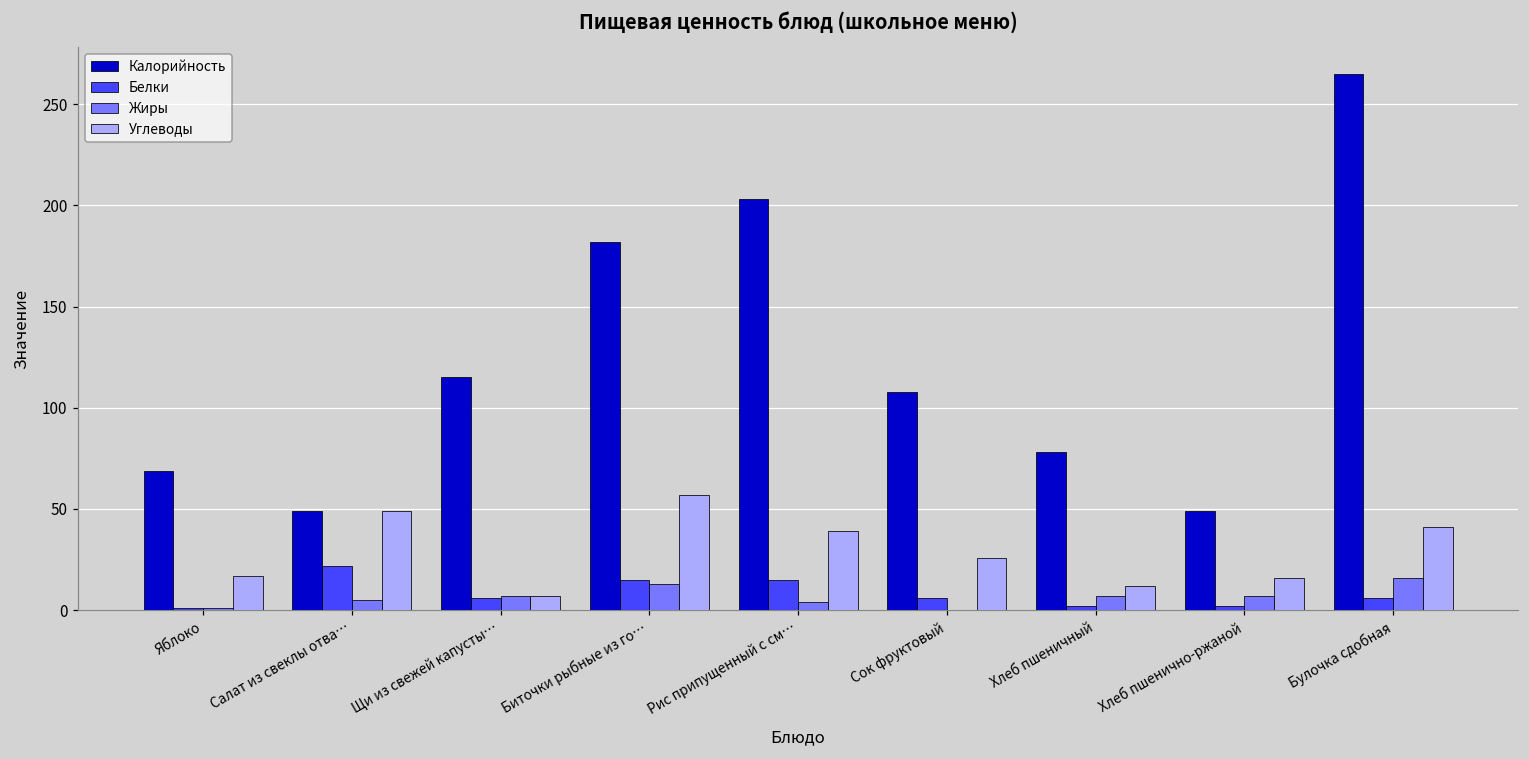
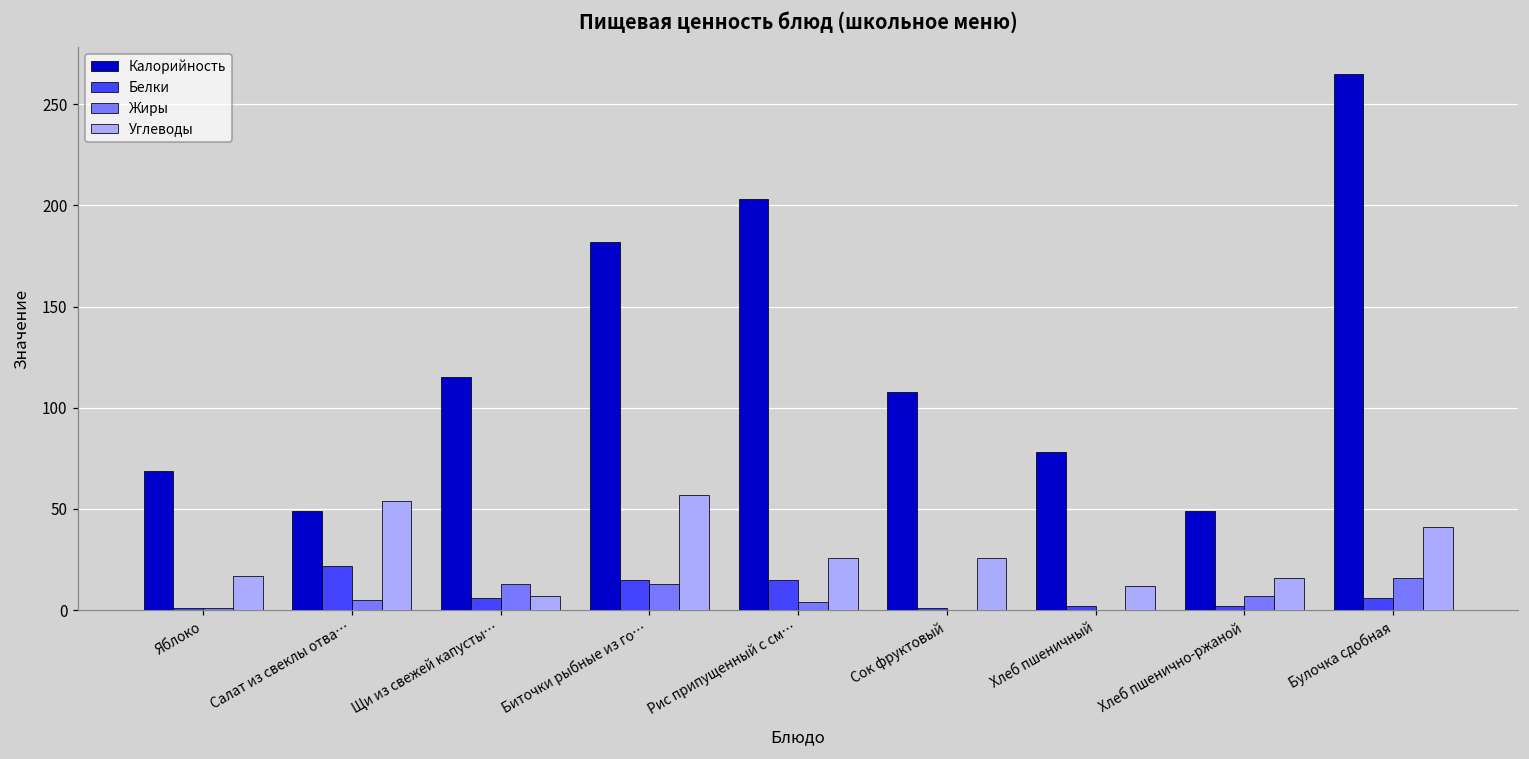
  {
    "Калорийность": {
      "Яблоко": 69,
      "Салат из свеклы отва…": 49,
      "Щи из свежей капусты…": 115,
      "Биточки рыбные из го…": 182,
      "Рис припущенный с см…": 203,
      "Сок фруктовый": 108,
      "Хлеб пшеничный": 78,
      "Хлеб пшенично-ржаной": 49,
      "Булочка сдобная": 265
    },
    "Белки": {
      "Салат из свеклы отва…": 22,
      "Щи из свежей капусты…": 6,
      "Биточки рыбные из го…": 15,
      "Рис припущенный с см…": 15,
-     "Сок фруктовый": 6,
+     "Сок фруктовый": 1,
      "Хлеб пшеничный": 2,
      "Хлеб пшенично-ржаной": 2,
      "Булочка сдобная": 6
    },
    "Жиры": {
      "Салат из свеклы отва…": 5,
-     "Щи из свежей капусты…": 7,
+     "Щи из свежей капусты…": 13,
      "Биточки рыбные из го…": 13,
      "Рис припущенный с см…": 4,
      "Сок фруктовый": 0,
-     "Хлеб пшеничный": 7,
+     "Хлеб пшеничный": 0,
      "Хлеб пшенично-ржаной": 7,
      "Булочка сдобная": 16
    },
    "Углеводы": {
      "Яблоко": 17,
-     "Салат из свеклы отва…": 49,
+     "Салат из свеклы отва…": 54,
      "Щи из свежей капусты…": 7,
      "Биточки рыбные из го…": 57,
-     "Рис припущенный с см…": 39,
+     "Рис припущенный с см…": 26,
      "Сок фруктовый": 26,
      "Хлеб пшеничный": 12,
      "Хлеб пшенично-ржаной": 16,
      "Булочка сдобная": 41
    }
  }
